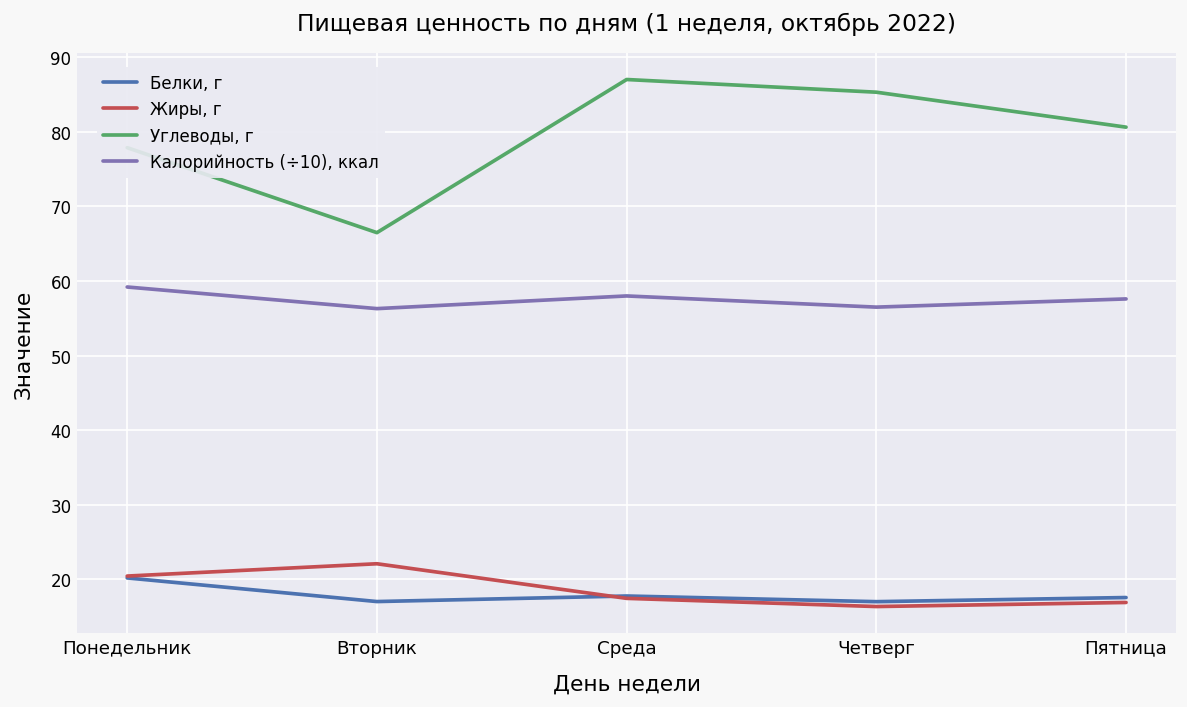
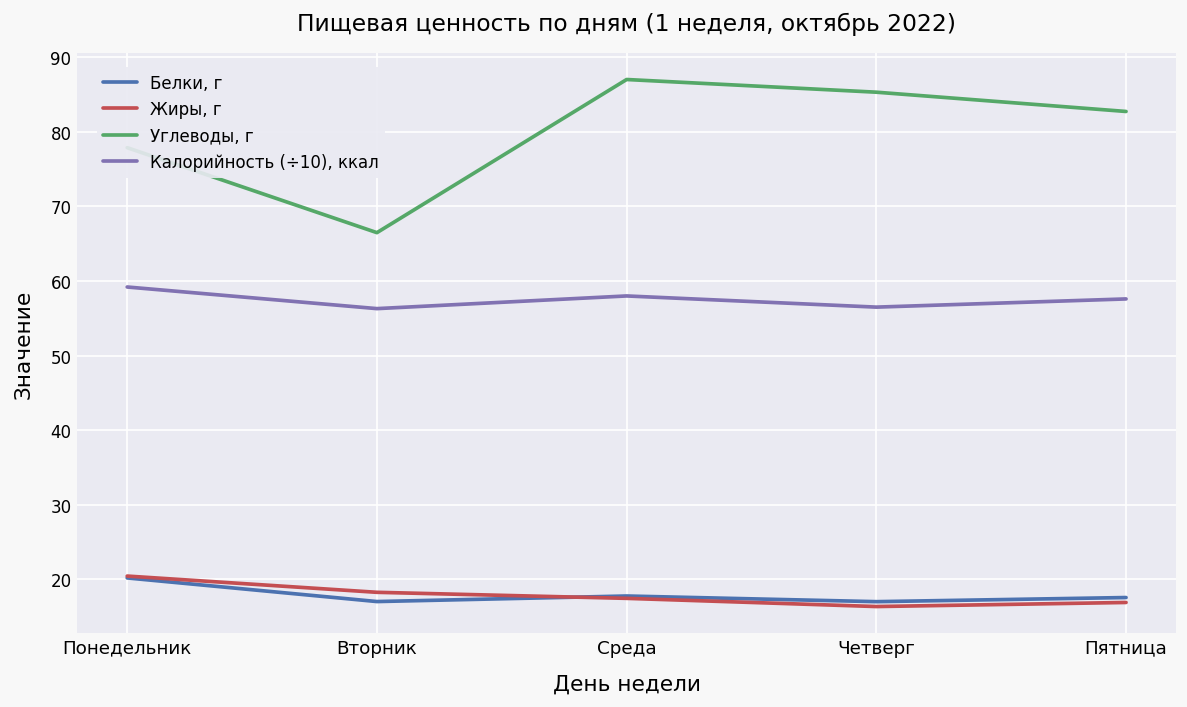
  {
    "Жиры, г": {
-     "Вторник": 22,
+     "Вторник": 18,
      "Четверг": 16,
      "Пятница": 17
    },
    "Углеводы, г": {
      "Вторник": 66,
      "Среда": 87,
      "Четверг": 85,
-     "Пятница": 81
+     "Пятница": 83
    }
  }
